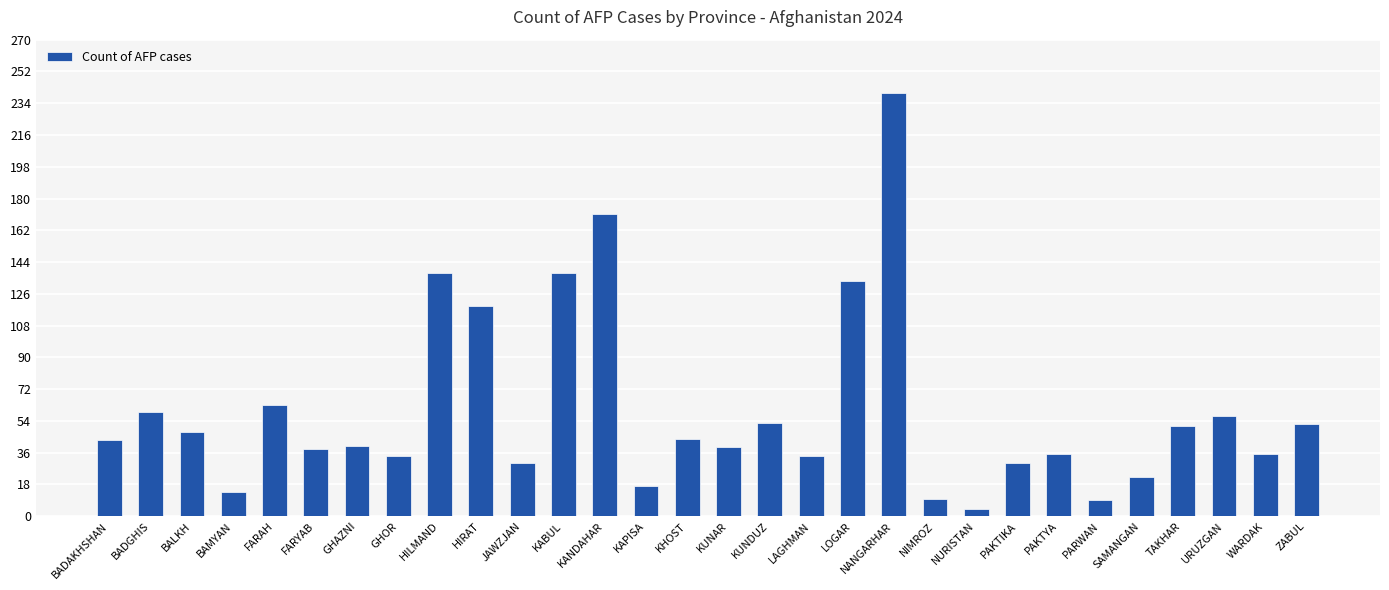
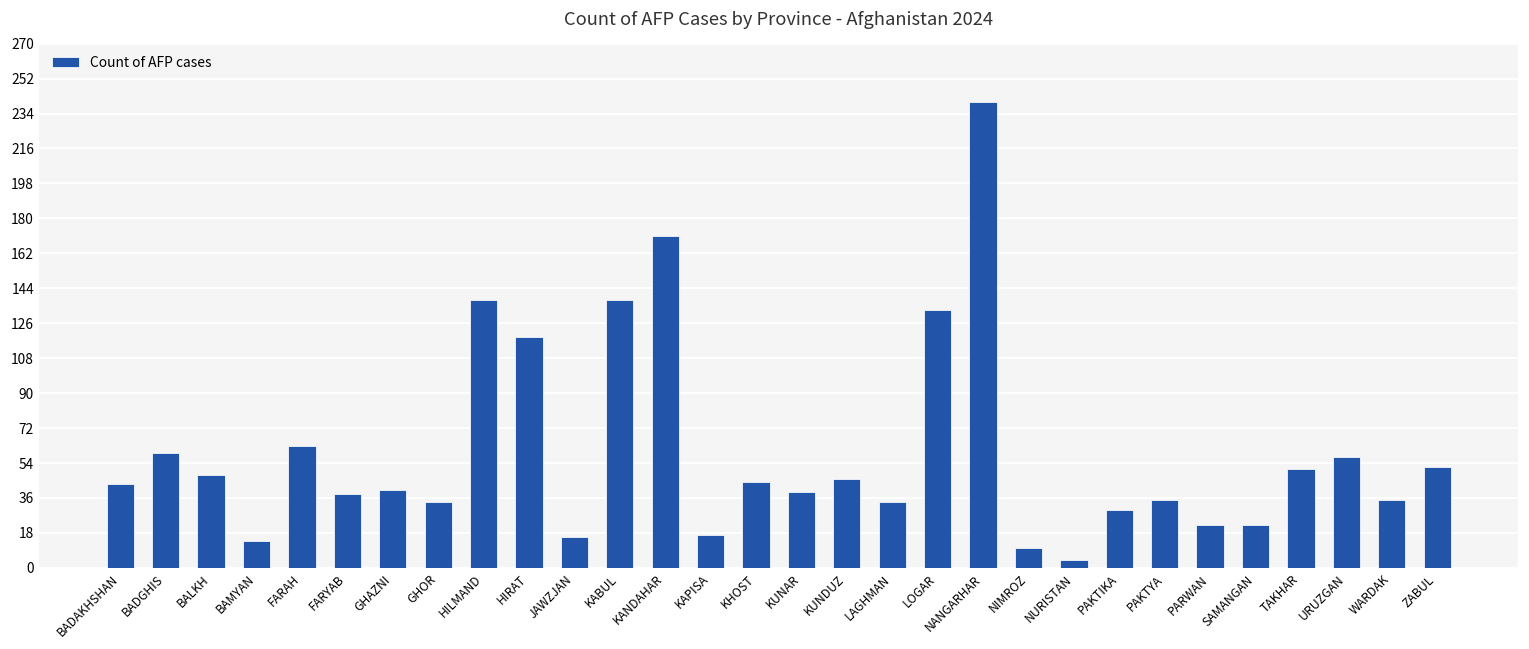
  {
    "BADAKHSHAN": 43,
    "BADGHIS": 59,
    "BALKH": 48,
    "BAMYAN": 14,
    "FARAH": 63,
    "FARYAB": 38,
    "GHAZNI": 40,
    "GHOR": 34,
    "HILMAND": 138,
    "HIRAT": 119,
-   "JAWZJAN": 30,
+   "JAWZJAN": 16,
    "KABUL": 138,
    "KANDAHAR": 171,
    "KAPISA": 17,
    "KHOST": 44,
    "KUNAR": 39,
-   "KUNDUZ": 53,
+   "KUNDUZ": 46,
    "LAGHMAN": 34,
    "LOGAR": 133,
    "NANGARHAR": 240,
    "NIMROZ": 10,
    "NURISTAN": 4,
    "PAKTIKA": 30,
    "PAKTYA": 35,
-   "PARWAN": 9,
+   "PARWAN": 22,
    "SAMANGAN": 22,
    "TAKHAR": 51,
    "URUZGAN": 57,
    "WARDAK": 35,
    "ZABUL": 52
  }
